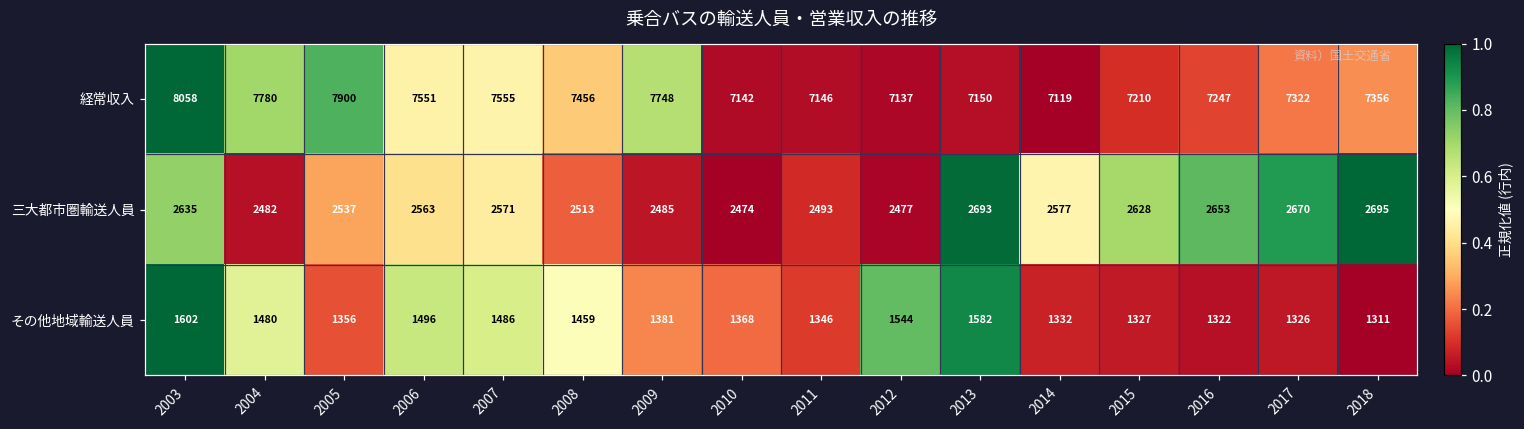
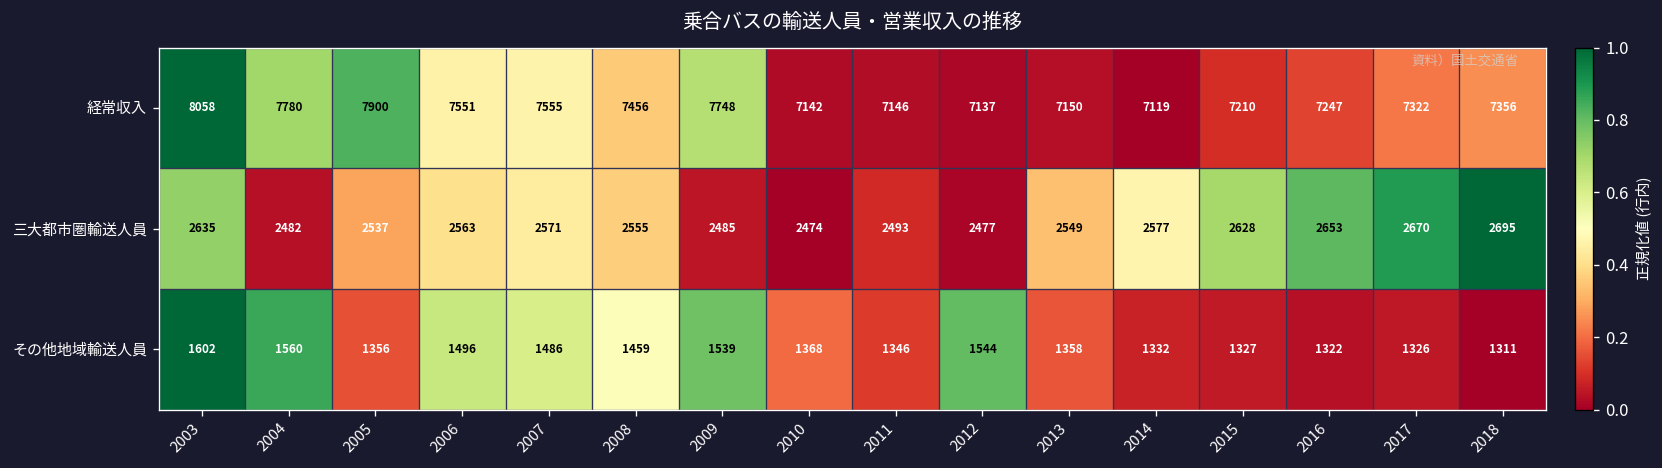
  {
    "経常収入": {
      "2003": 8058,
      "2004": 7780,
      "2005": 7900,
      "2006": 7551,
      "2007": 7555,
      "2008": 7456,
      "2009": 7748,
      "2010": 7142,
      "2011": 7146,
      "2012": 7137,
      "2013": 7150,
      "2014": 7119,
      "2015": 7210,
      "2016": 7247,
      "2017": 7322
    },
    "三大都市圏輸送人員": {
      "2003": 2635,
      "2004": 2482,
      "2005": 2537,
      "2006": 2563,
      "2007": 2571,
-     "2008": 2513,
+     "2008": 2555,
      "2009": 2485,
      "2010": 2474,
      "2011": 2493,
      "2012": 2477,
-     "2013": 2693,
+     "2013": 2549,
      "2014": 2577,
      "2015": 2628,
      "2016": 2653,
      "2017": 2670,
      "2018": 2695
    },
    "その他地域輸送人員": {
      "2003": 1602,
-     "2004": 1480,
+     "2004": 1560,
      "2005": 1356,
      "2006": 1496,
      "2007": 1486,
      "2008": 1459,
-     "2009": 1381,
+     "2009": 1539,
      "2010": 1368,
      "2011": 1346,
      "2012": 1544,
-     "2013": 1582,
+     "2013": 1358,
      "2014": 1332,
      "2015": 1327,
      "2016": 1322,
      "2017": 1326,
      "2018": 1311
    }
  }
